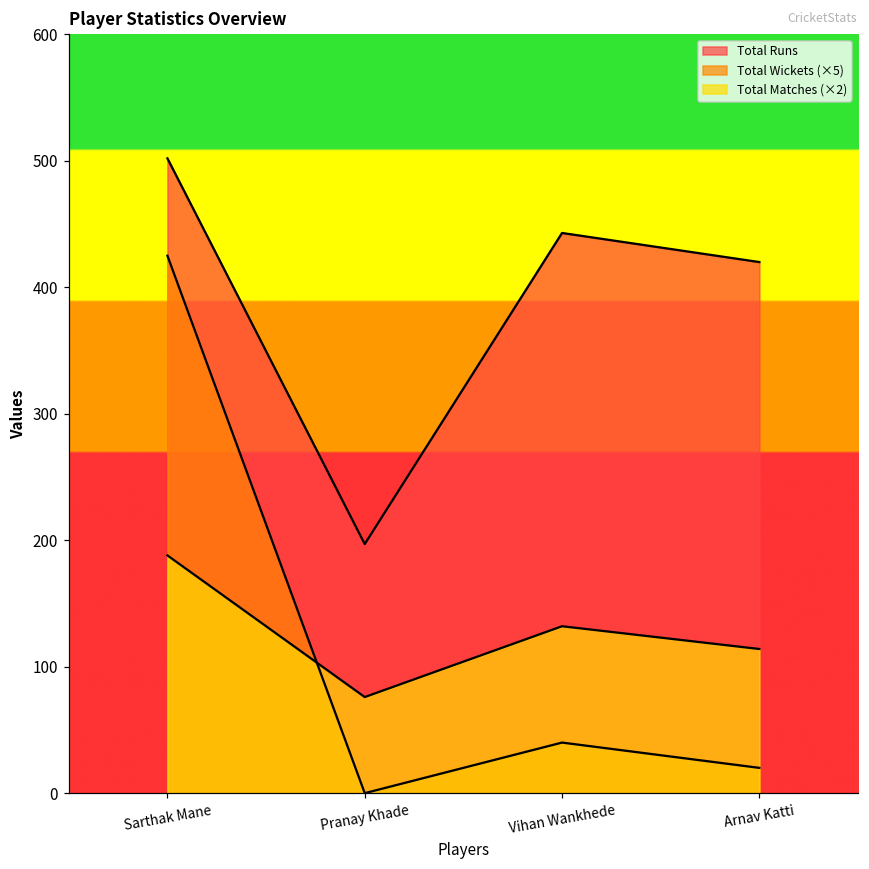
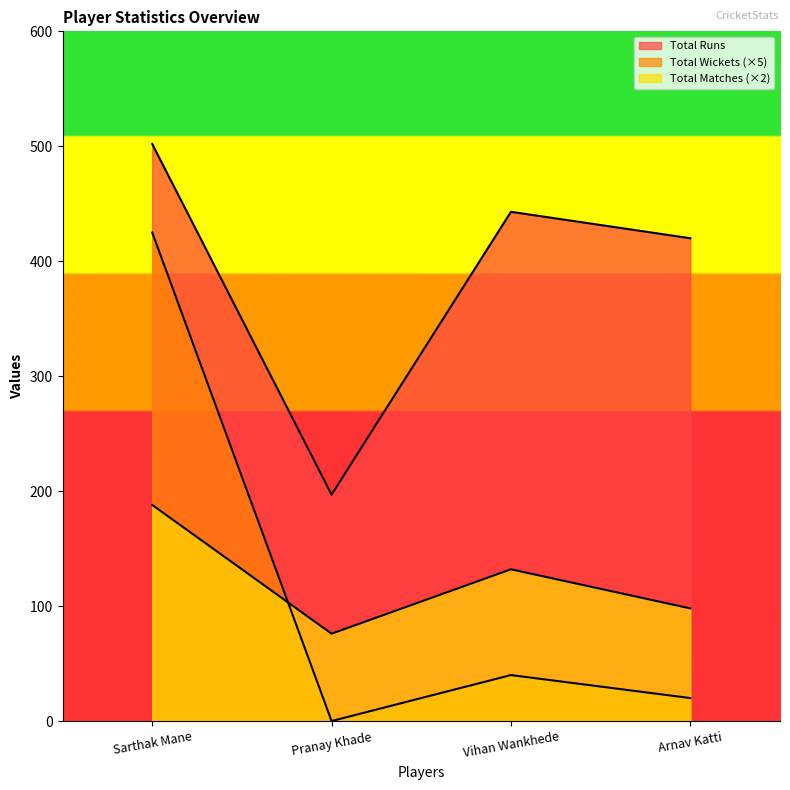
  {
    "Total Runs": {
      "Sarthak Mane": 502,
      "Pranay Khade": 197,
      "Vihan Wankhede": 443,
      "Arnav Katti": 420
    },
    "Total Wickets (×5)": {
      "Sarthak Mane": 425,
      "Pranay Khade": 0,
      "Vihan Wankhede": 40,
      "Arnav Katti": 20
    },
    "Total Matches (×2)": {
      "Sarthak Mane": 188,
      "Pranay Khade": 76,
      "Vihan Wankhede": 132,
-     "Arnav Katti": 114
+     "Arnav Katti": 98
    }
  }
